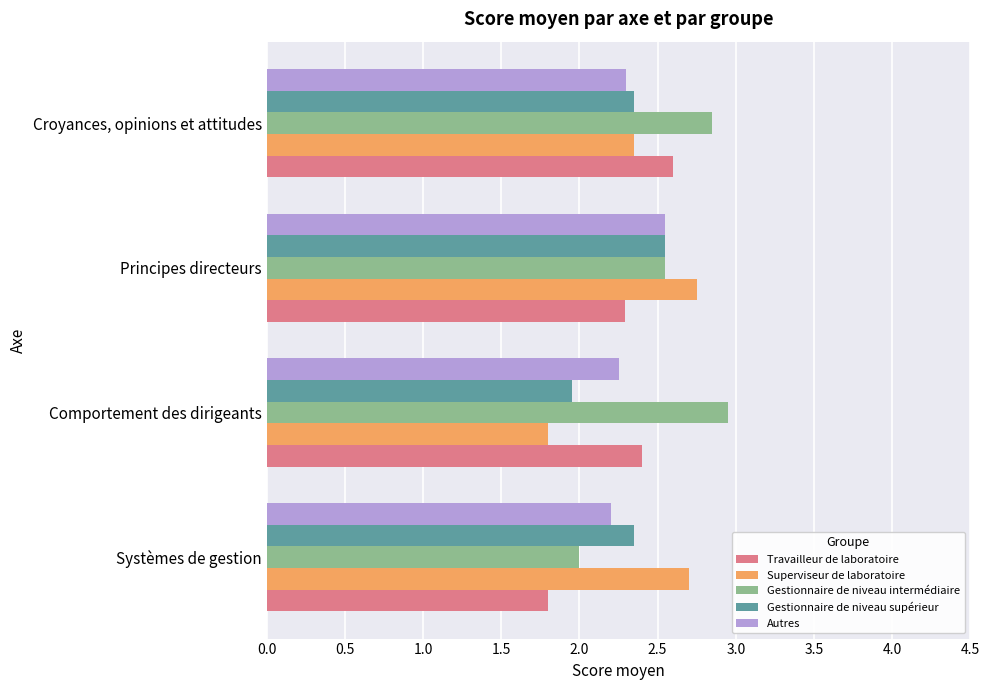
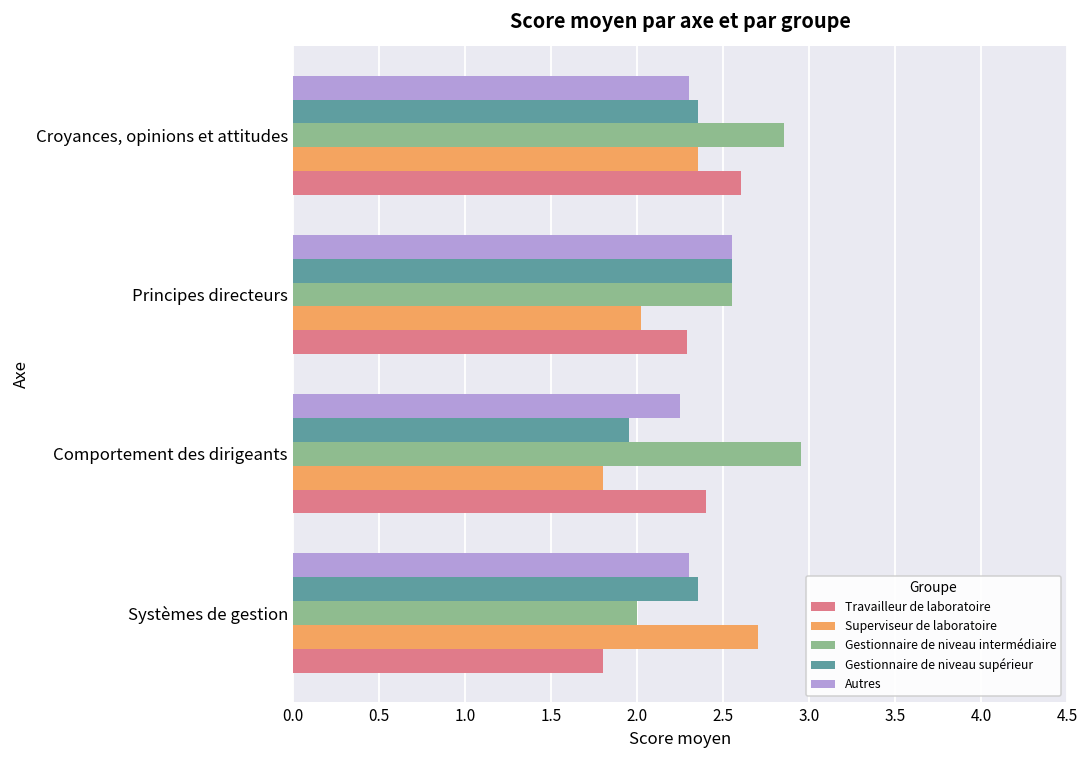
  {
    "Travailleur de laboratoire": {
      "Croyances, opinions et attitudes": 2.60,
      "Principes directeurs": 2.29,
      "Comportement des dirigeants": 2.40,
      "Systèmes de gestion": 1.80
    },
    "Superviseur de laboratoire": {
      "Croyances, opinions et attitudes": 2.35,
-     "Principes directeurs": 2.75,
+     "Principes directeurs": 2.02,
      "Comportement des dirigeants": 1.80,
      "Systèmes de gestion": 2.70
    },
    "Autres": {
      "Croyances, opinions et attitudes": 2.3,
      "Principes directeurs": 2.55,
      "Comportement des dirigeants": 2.25,
-     "Systèmes de gestion": 2.2
+     "Systèmes de gestion": 2.3
    }
  }
